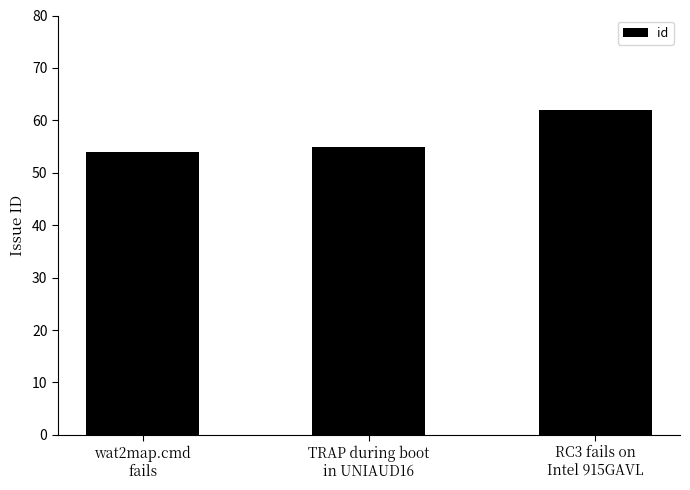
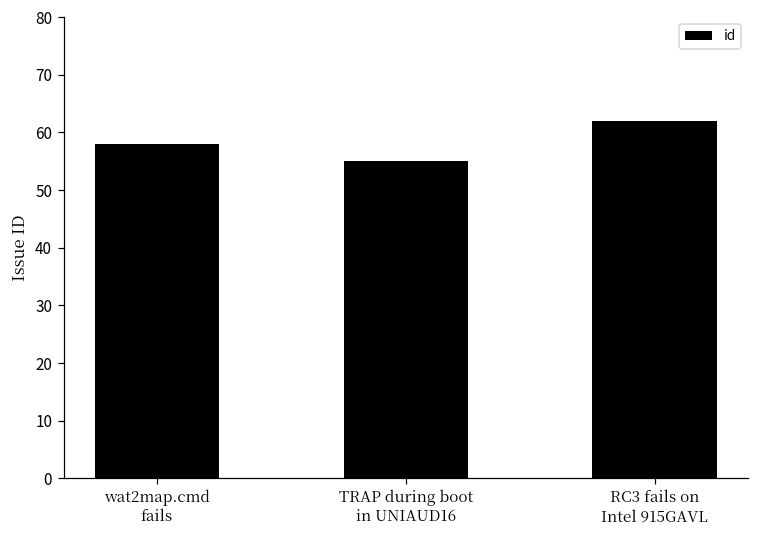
  {
-   "wat2map.cmd fails": 54,
+   "wat2map.cmd fails": 58,
    "TRAP during boot in UNIAUD16": 55,
    "RC3 fails on Intel 915GAVL": 62
  }
